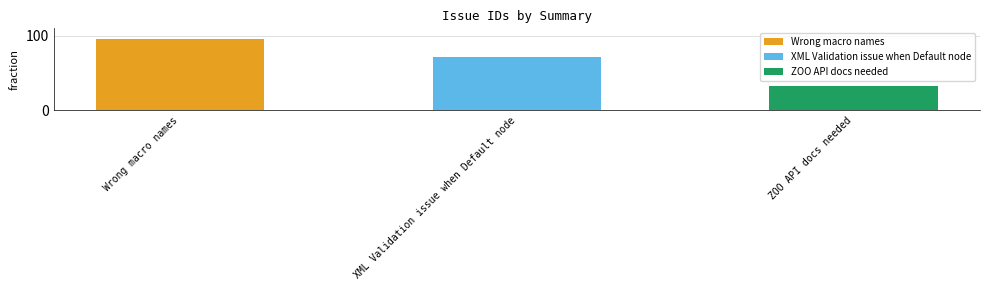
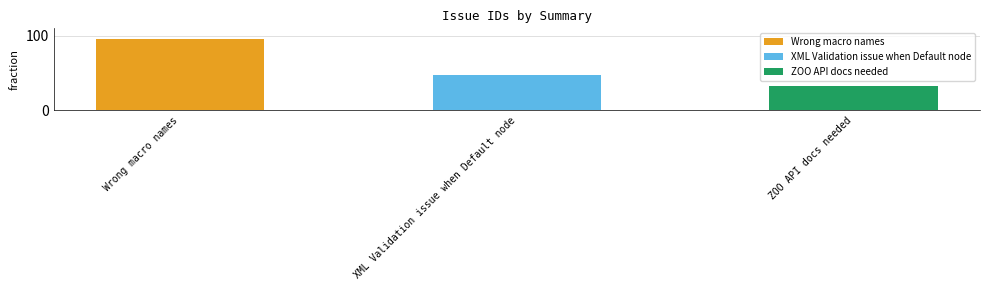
  {
    "Wrong macro names": 100,
-   "XML Validation issue when Default node": 70,
+   "XML Validation issue when Default node": 50,
    "ZOO API docs needed": 30
  }
